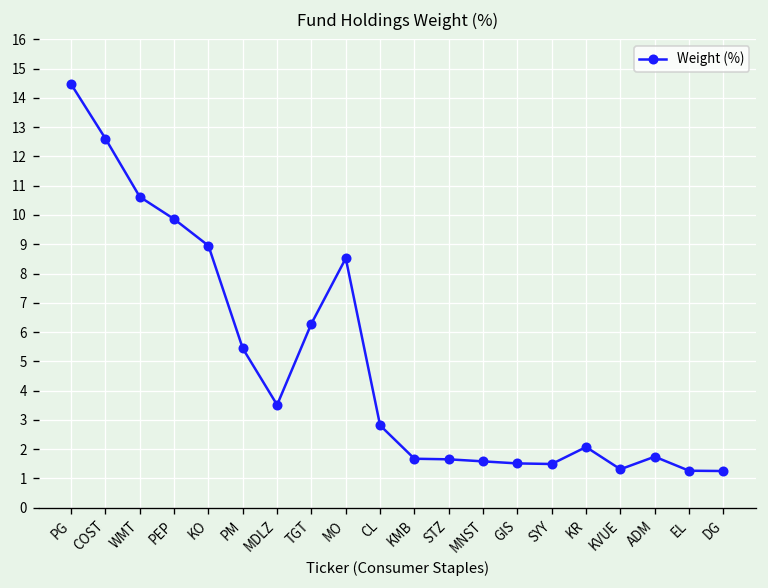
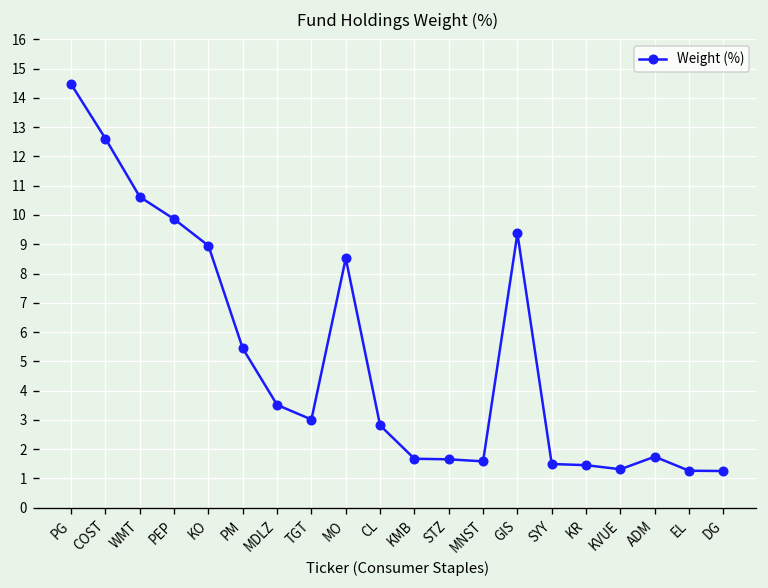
  {
    "PG": 14.5,
    "COST": 12.6,
    "WMT": 10.6,
    "PEP": 9.9,
    "KO": 9.0,
    "PM": 5.4,
    "MDLZ": 3.5,
-   "TGT": 6.3,
+   "TGT": 3.0,
    "MO": 8.5,
    "CL": 2.8,
    "KMB": 1.7,
    "STZ": 1.7,
    "MNST": 1.6,
-   "GIS": 1.5,
+   "GIS": 9.4,
    "SYY": 1.5,
-   "KR": 2.1,
+   "KR": 1.5,
    "KVUE": 1.3,
    "ADM": 1.7,
    "EL": 1.3,
    "DG": 1.3
  }
